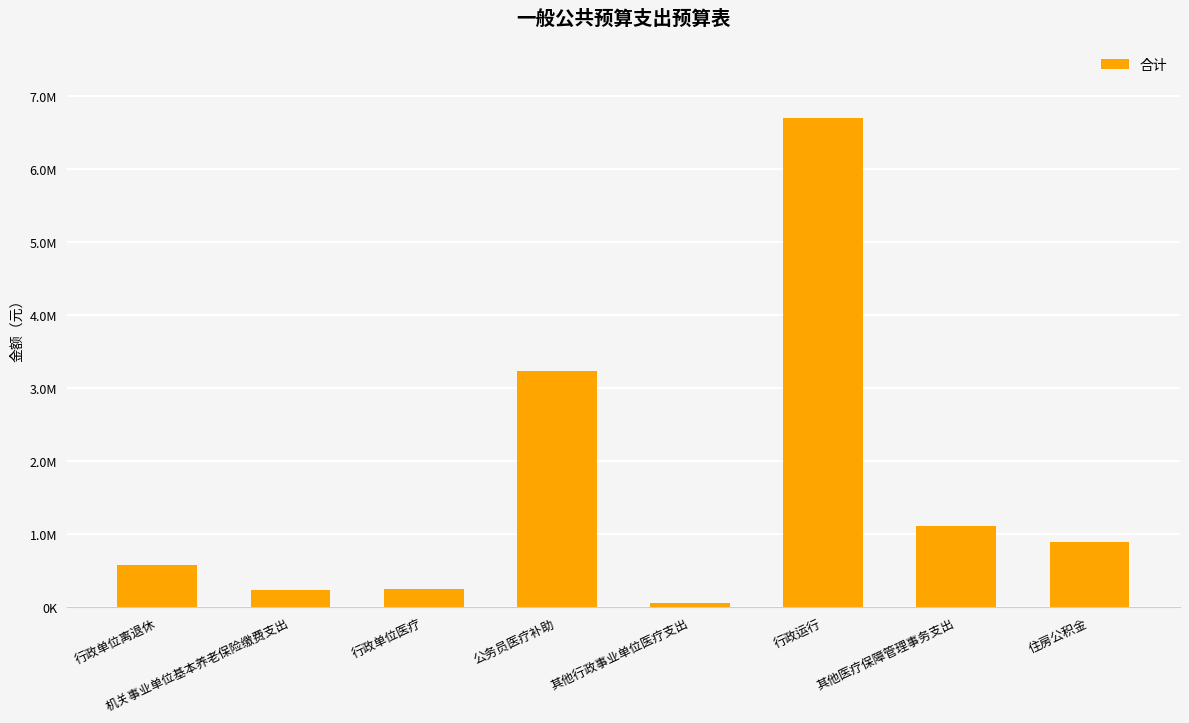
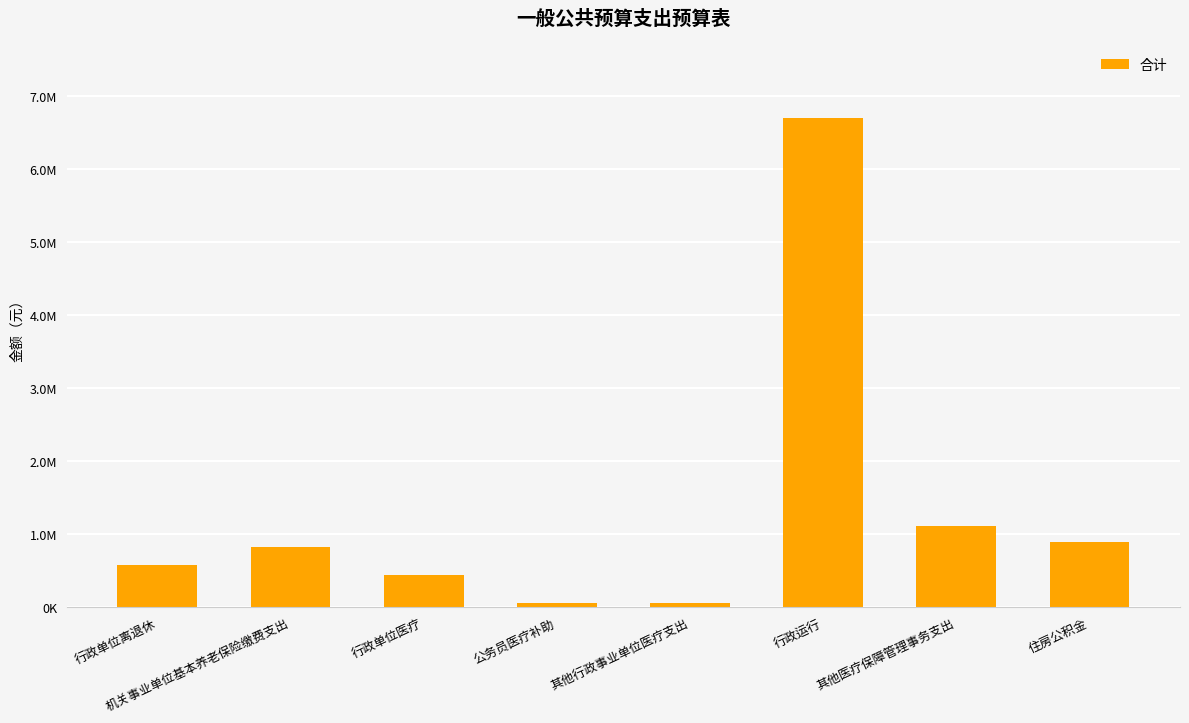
  {
    "行政单位离退休": 600000,
-   "机关事业单位基本养老保险缴费支出": 200000,
-   "行政单位医疗": 300000,
-   "公务员医疗补助": 3200000,
+   "机关事业单位基本养老保险缴费支出": 800000,
+   "行政单位医疗": 400000,
+   "公务员医疗补助": 100000,
    "其他行政事业单位医疗支出": 100000,
    "行政运行": 6700000,
    "其他医疗保障管理事务支出": 1100000,
    "住房公积金": 900000
  }
